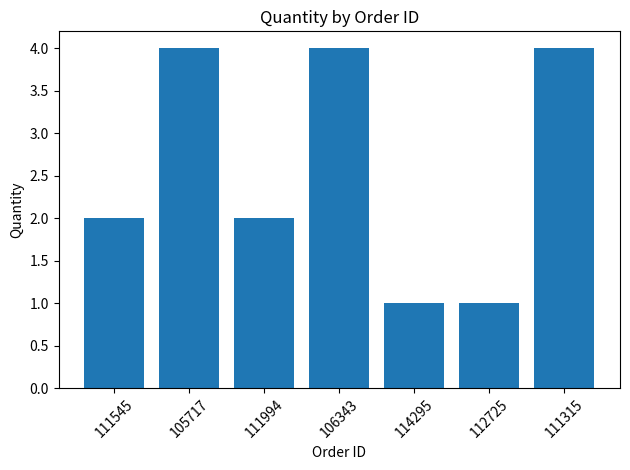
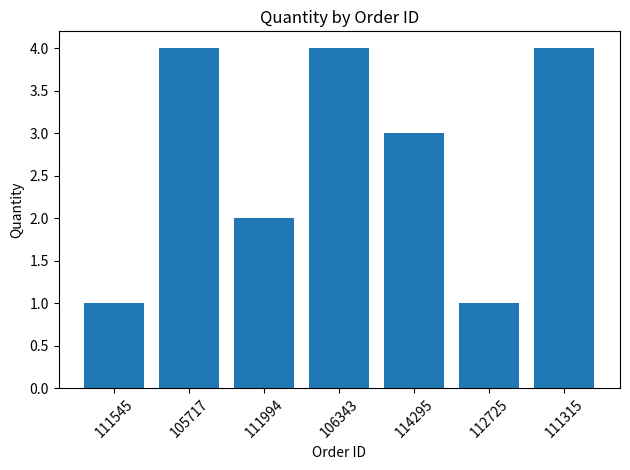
  {
-   "111545": 2,
+   "111545": 1,
    "105717": 4,
    "111994": 2,
    "106343": 4,
-   "114295": 1,
+   "114295": 3,
    "112725": 1,
    "111315": 4
  }
